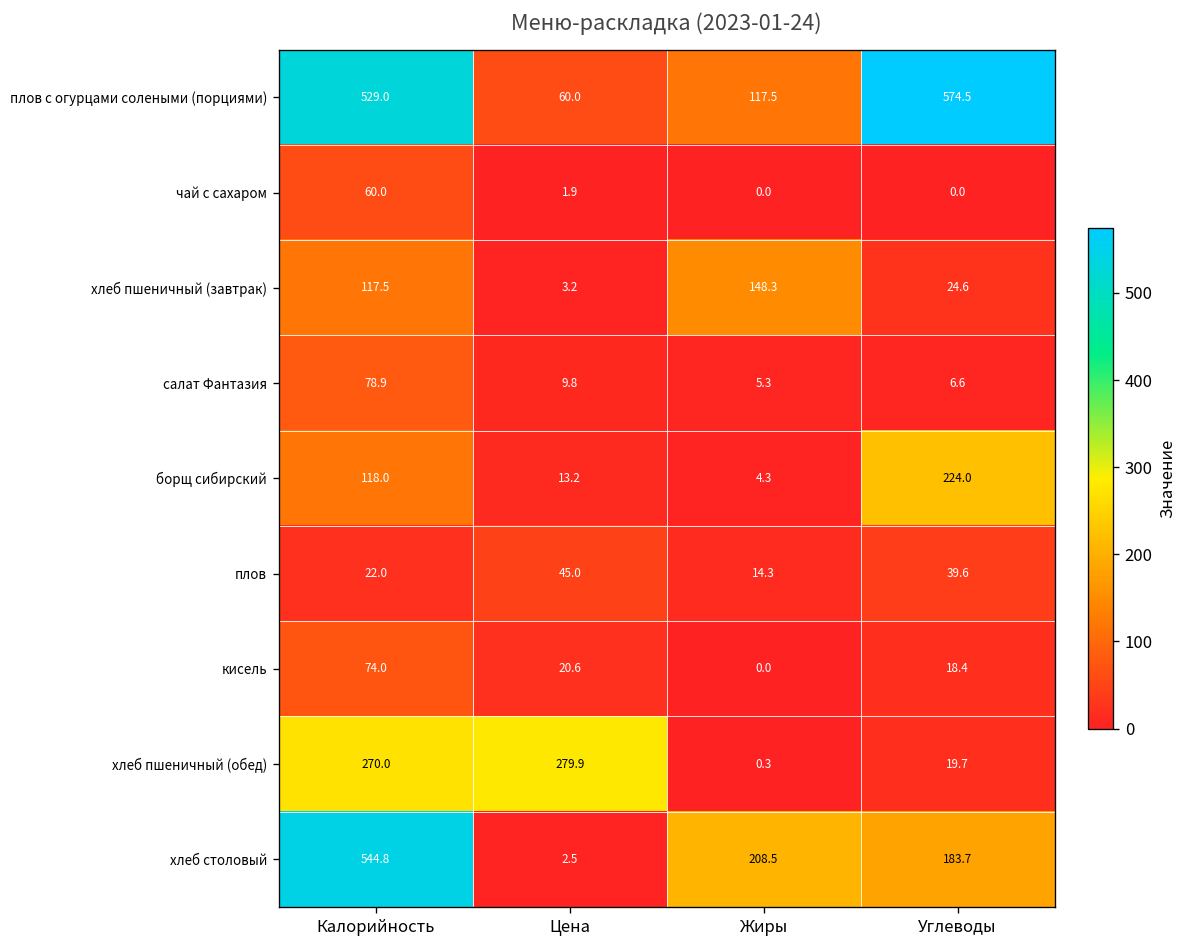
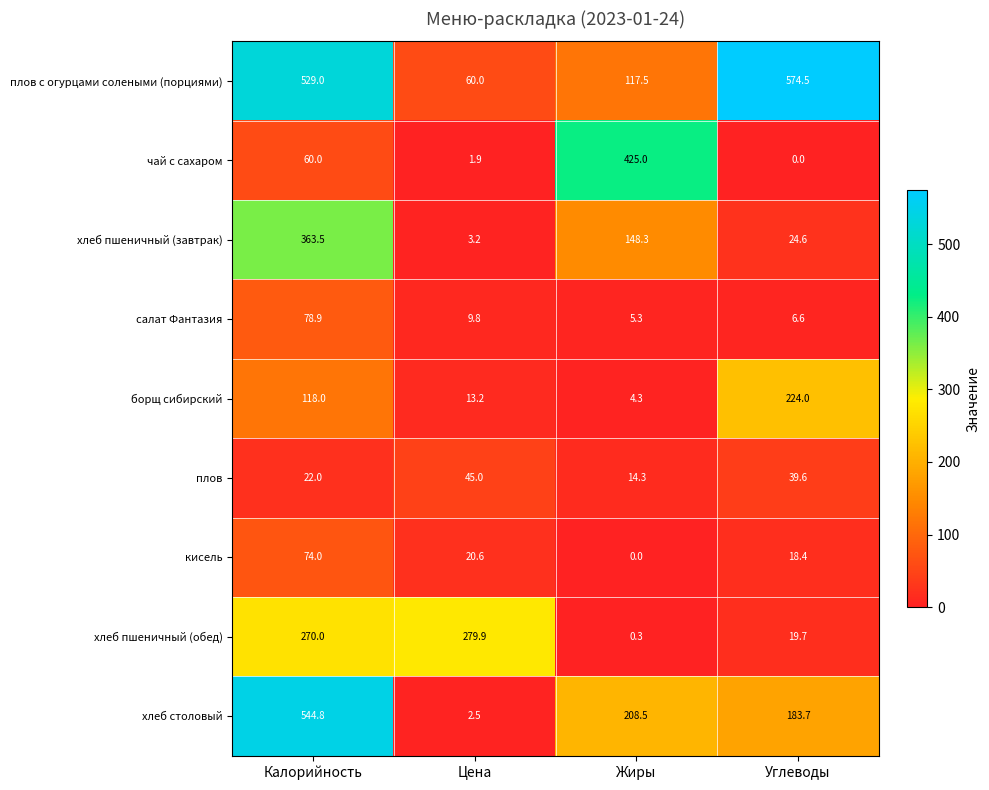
  {
    "плов с огурцами солеными (порциями)": {
      "Калорийность": 529.0,
      "Цена": 60.0,
      "Жиры": 117.5,
      "Углеводы": 574.5
    },
    "чай с сахаром": {
      "Калорийность": 60.0,
      "Цена": 1.9,
-     "Жиры": 0.0,
+     "Жиры": 425.0,
      "Углеводы": 0.0
    },
    "хлеб пшеничный (завтрак)": {
-     "Калорийность": 117.5,
+     "Калорийность": 363.5,
      "Цена": 3.2,
      "Жиры": 148.3,
      "Углеводы": 24.6
    },
    "салат Фантазия": {
      "Калорийность": 78.9,
      "Цена": 9.8,
      "Жиры": 5.3,
      "Углеводы": 6.6
    },
    "борщ сибирский": {
      "Калорийность": 118.0,
      "Цена": 13.2,
      "Жиры": 4.3,
      "Углеводы": 224.0
    },
    "плов": {
      "Калорийность": 22.0,
      "Цена": 45.0,
      "Жиры": 14.3,
      "Углеводы": 39.6
    },
    "кисель": {
      "Калорийность": 74.0,
      "Цена": 20.6,
      "Жиры": 0.0,
      "Углеводы": 18.4
    },
    "хлеб пшеничный (обед)": {
      "Калорийность": 270.0,
      "Цена": 279.9,
      "Жиры": 0.3,
      "Углеводы": 19.7
    },
    "хлеб столовый": {
      "Калорийность": 544.8,
      "Цена": 2.5,
      "Жиры": 208.5,
      "Углеводы": 183.7
    }
  }
